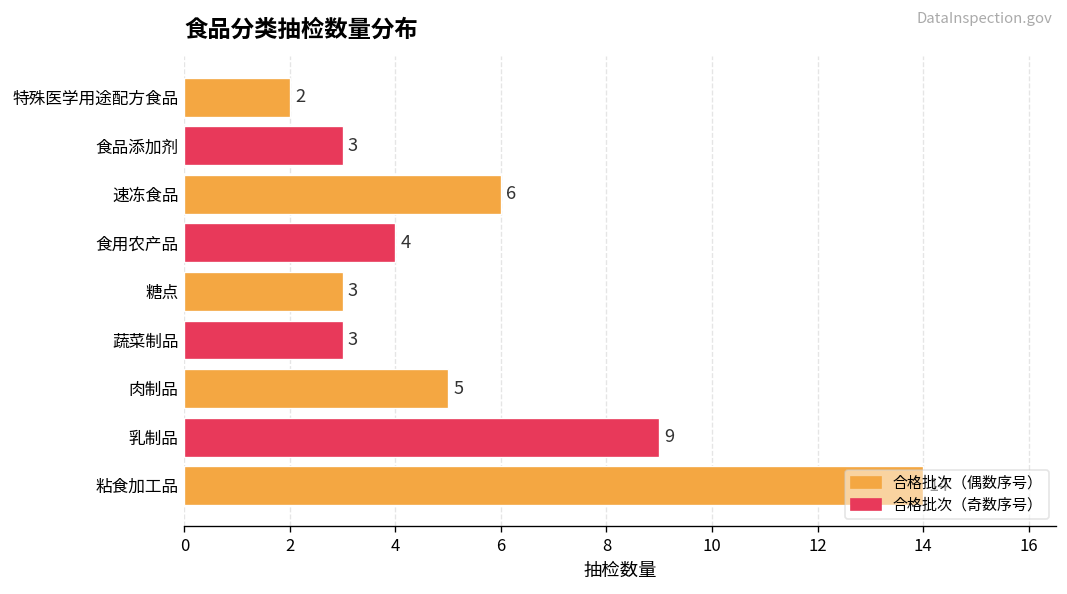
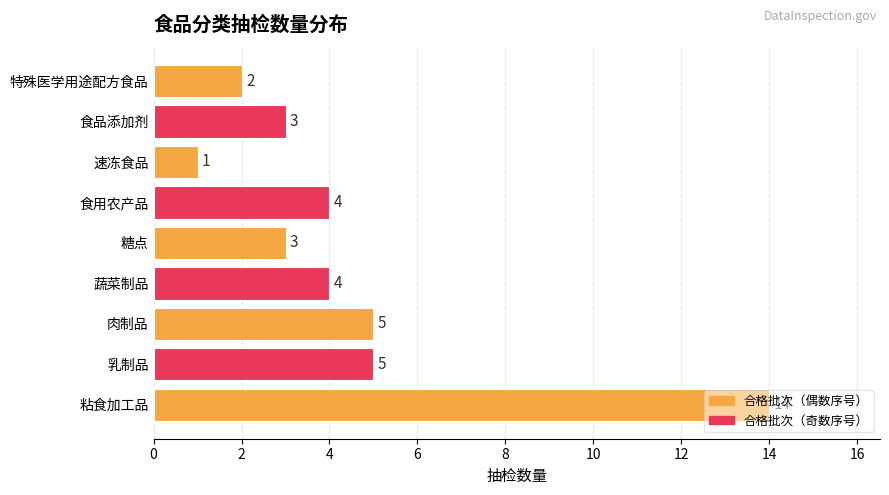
  {
    "特殊医学用途配方食品": 2,
    "食品添加剂": 3,
-   "速冻食品": 6,
+   "速冻食品": 1,
    "食用农产品": 4,
    "糖点": 3,
-   "蔬菜制品": 3,
+   "蔬菜制品": 4,
    "肉制品": 5,
-   "乳制品": 9
+   "乳制品": 5
  }
